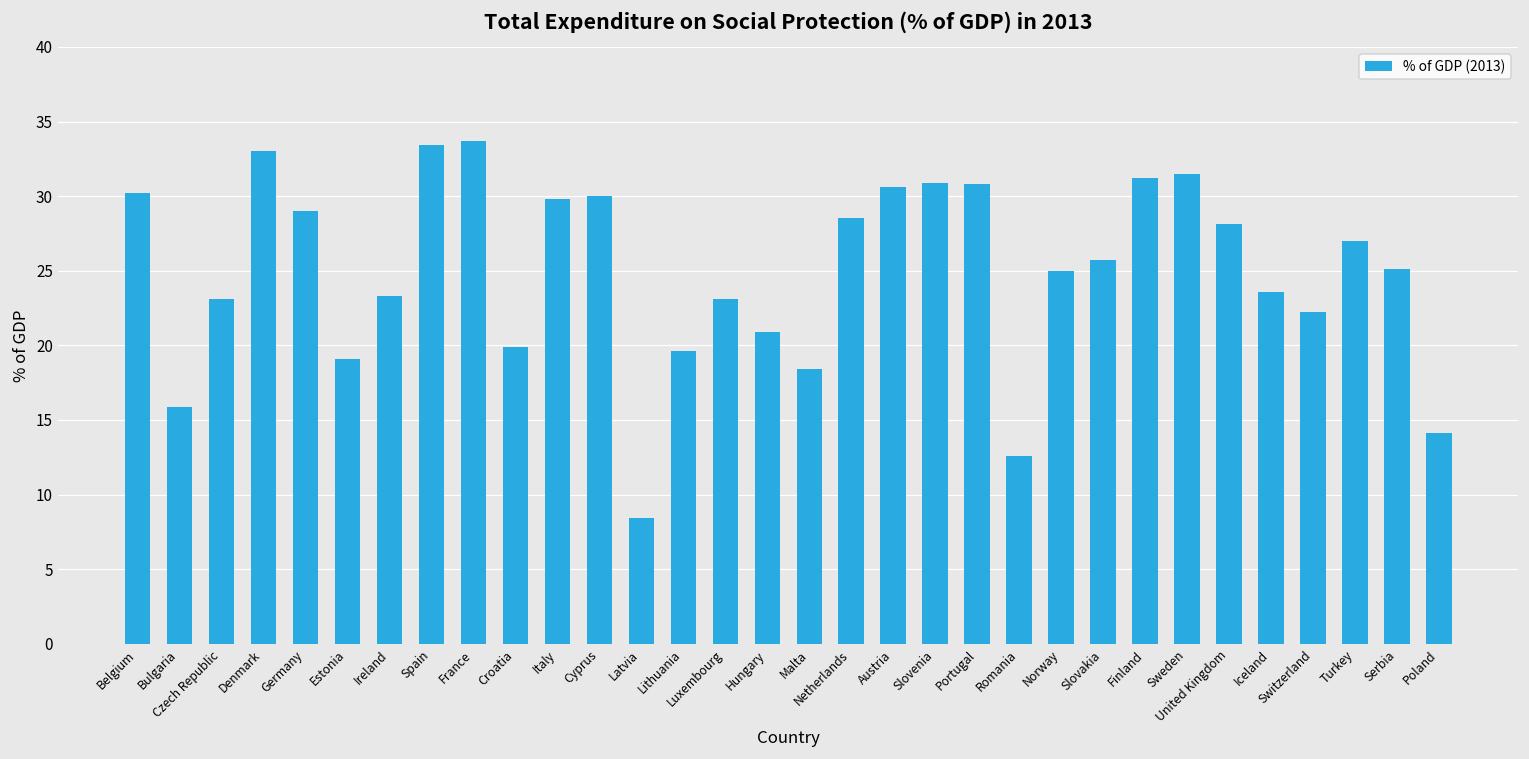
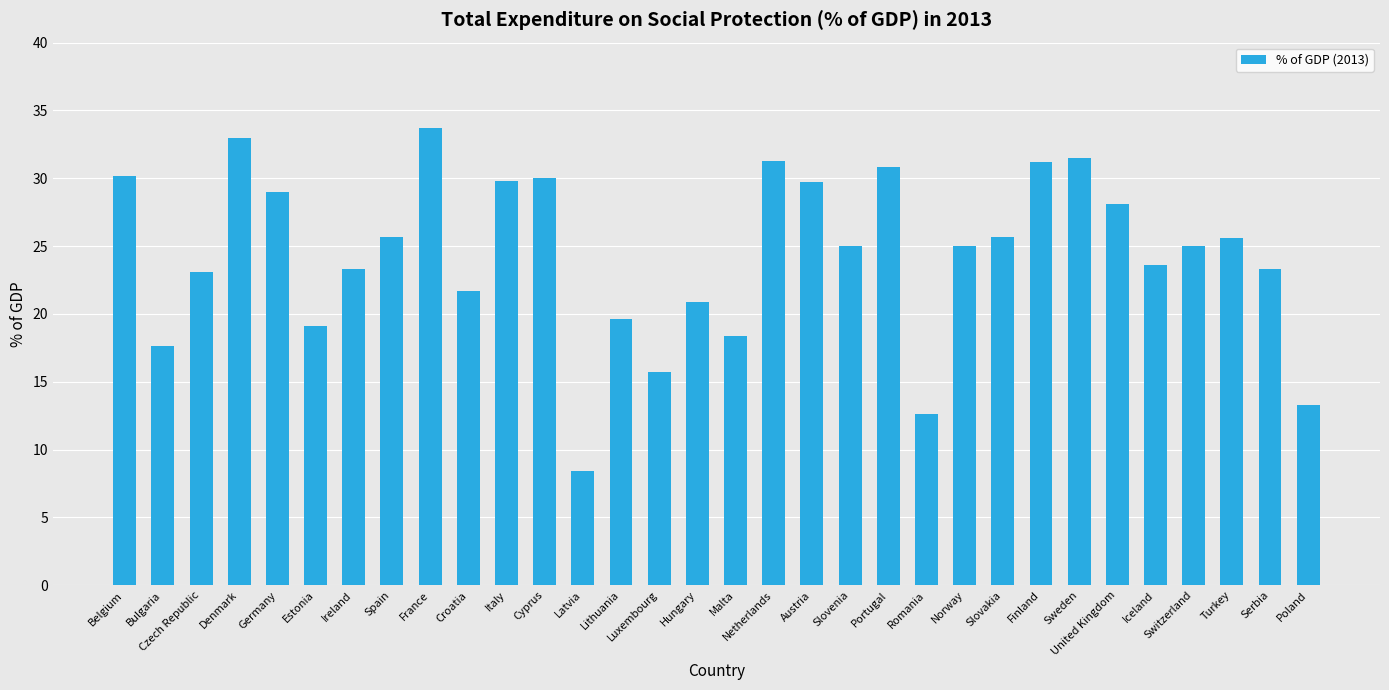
  {
    "Belgium": 30.2,
-   "Bulgaria": 15.9,
+   "Bulgaria": 17.6,
    "Czech Republic": 23.1,
    "Denmark": 33.0,
    "Germany": 29.0,
    "Estonia": 19.1,
    "Ireland": 23.3,
-   "Spain": 33.4,
+   "Spain": 25.7,
    "France": 33.7,
-   "Croatia": 19.9,
+   "Croatia": 21.7,
    "Italy": 29.8,
    "Cyprus": 30.0,
    "Latvia": 8.4,
    "Lithuania": 19.6,
-   "Luxembourg": 23.1,
+   "Luxembourg": 15.7,
    "Hungary": 20.9,
    "Malta": 18.4,
-   "Netherlands": 28.5,
-   "Austria": 30.6,
-   "Slovenia": 30.9,
+   "Netherlands": 31.3,
+   "Austria": 29.7,
+   "Slovenia": 25.0,
    "Portugal": 30.8,
    "Romania": 12.6,
    "Norway": 25.0,
    "Slovakia": 25.7,
    "Finland": 31.2,
    "Sweden": 31.5,
    "United Kingdom": 28.1,
    "Iceland": 23.6,
-   "Switzerland": 22.2,
-   "Turkey": 27.0,
-   "Serbia": 25.1,
-   "Poland": 14.1
+   "Switzerland": 25.0,
+   "Turkey": 25.6,
+   "Serbia": 23.3,
+   "Poland": 13.3
  }
